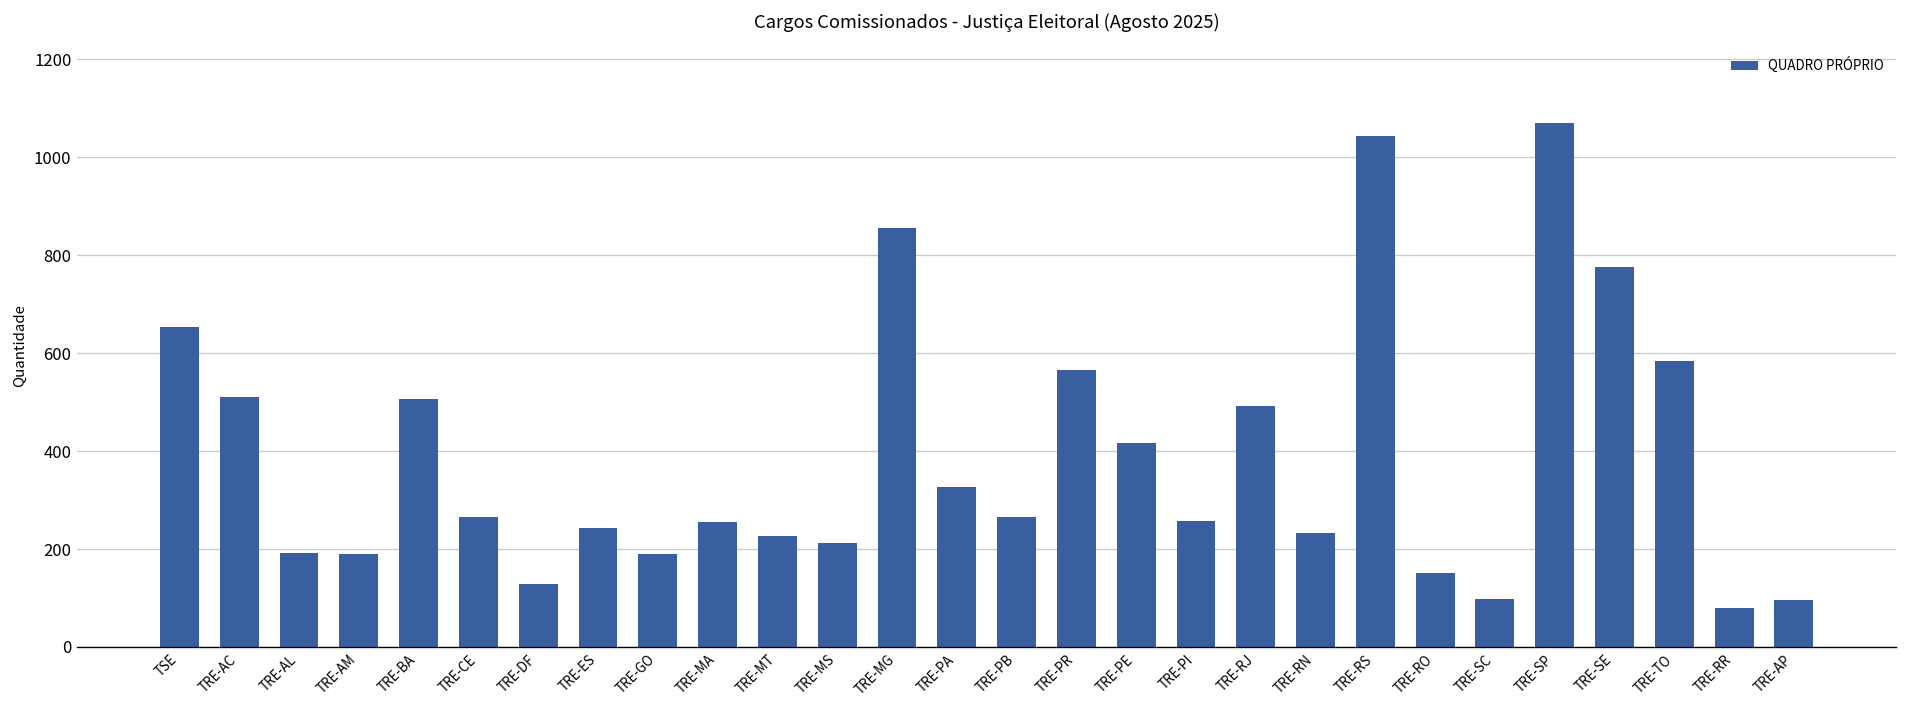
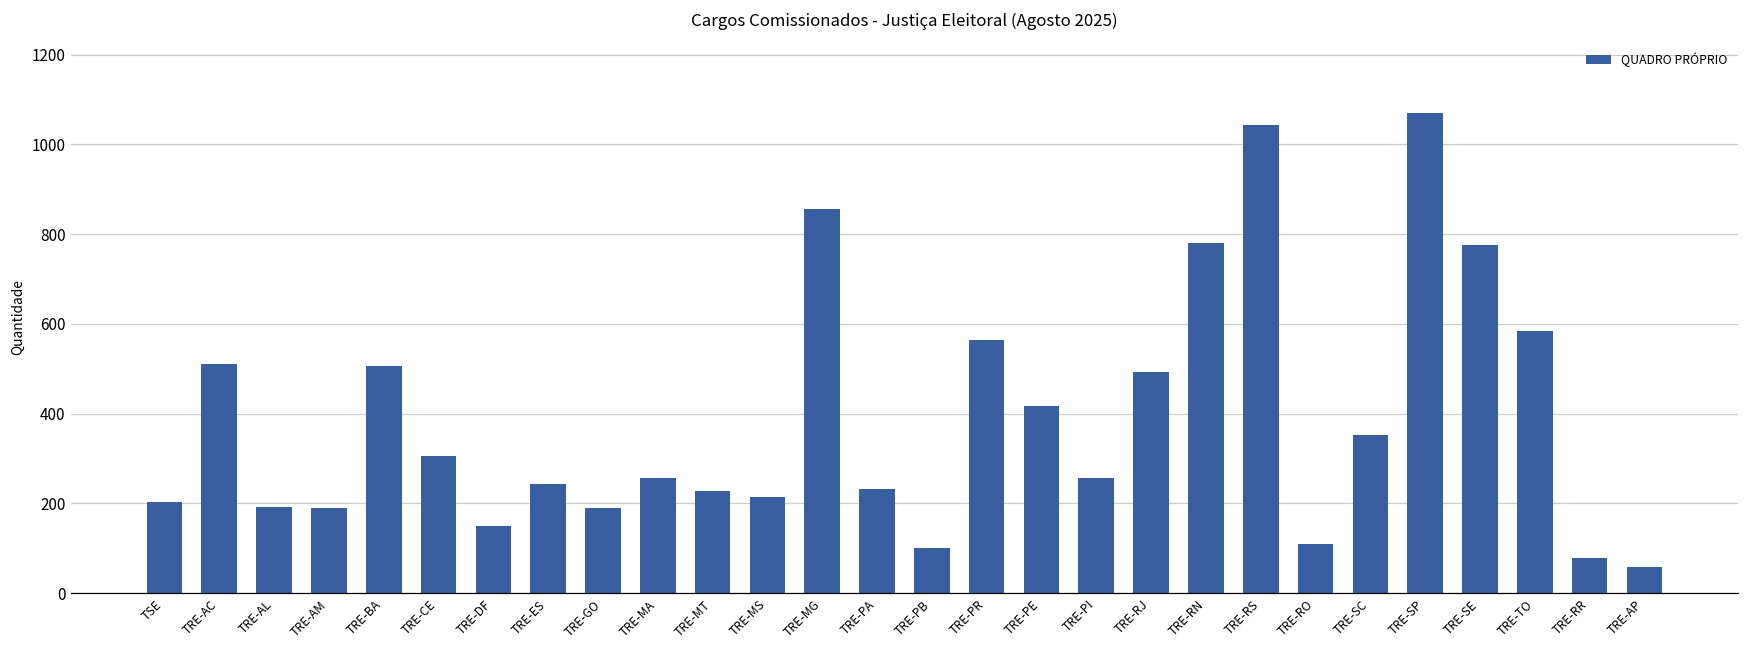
  {
-   "TSE": 650,
+   "TSE": 200,
    "TRE-AC": 510,
    "TRE-AL": 190,
    "TRE-AM": 190,
    "TRE-BA": 510,
-   "TRE-CE": 270,
-   "TRE-DF": 130,
+   "TRE-CE": 310,
+   "TRE-DF": 150,
    "TRE-ES": 240,
    "TRE-GO": 190,
    "TRE-MA": 260,
    "TRE-MT": 230,
    "TRE-MS": 210,
    "TRE-MG": 860,
-   "TRE-PA": 330,
-   "TRE-PB": 270,
+   "TRE-PA": 230,
+   "TRE-PB": 100,
    "TRE-PR": 570,
    "TRE-PE": 420,
    "TRE-PI": 260,
    "TRE-RJ": 490,
-   "TRE-RN": 230,
+   "TRE-RN": 780,
    "TRE-RS": 1040,
-   "TRE-RO": 150,
-   "TRE-SC": 100,
+   "TRE-RO": 110,
+   "TRE-SC": 350,
    "TRE-SP": 1070,
    "TRE-SE": 780,
    "TRE-TO": 580,
    "TRE-RR": 80,
-   "TRE-AP": 100
+   "TRE-AP": 60
  }
